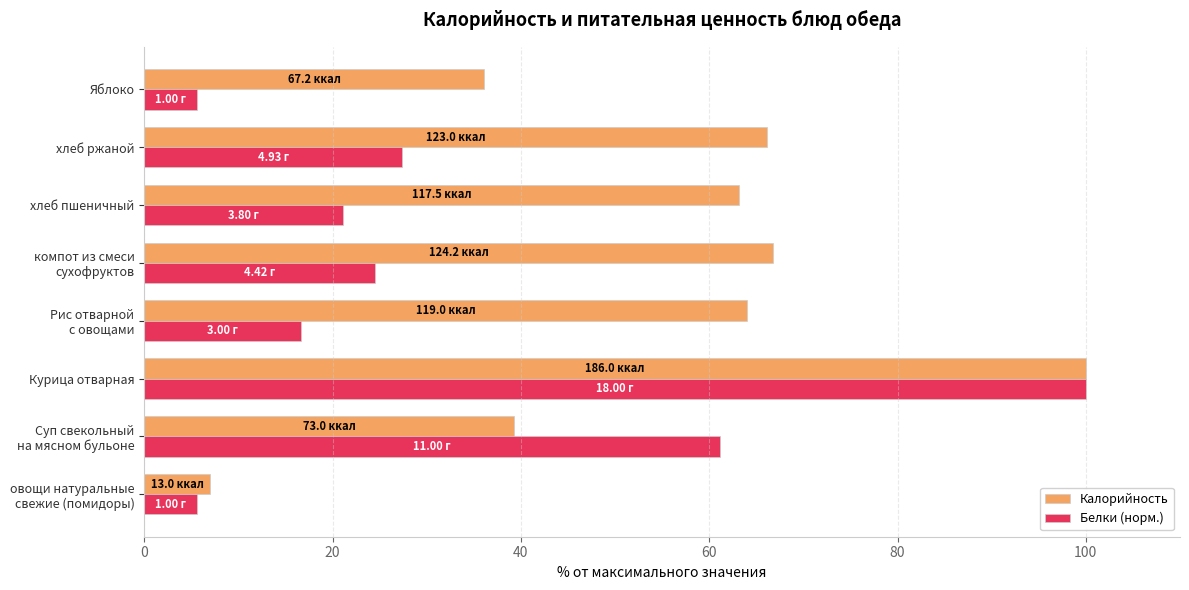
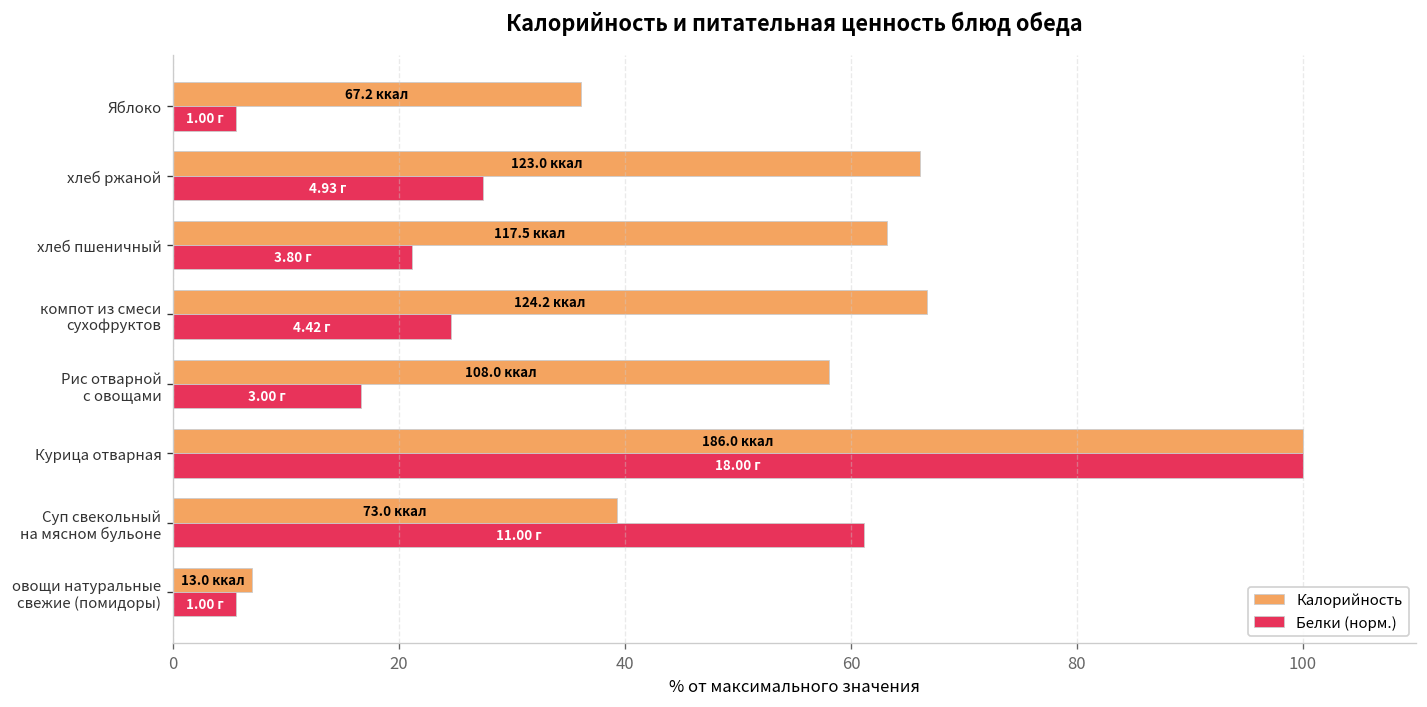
  {
    "Калорийность": {
-     "Рис отварной с овощами": 119.0
+     "Рис отварной с овощами": 108.0
    }
  }
